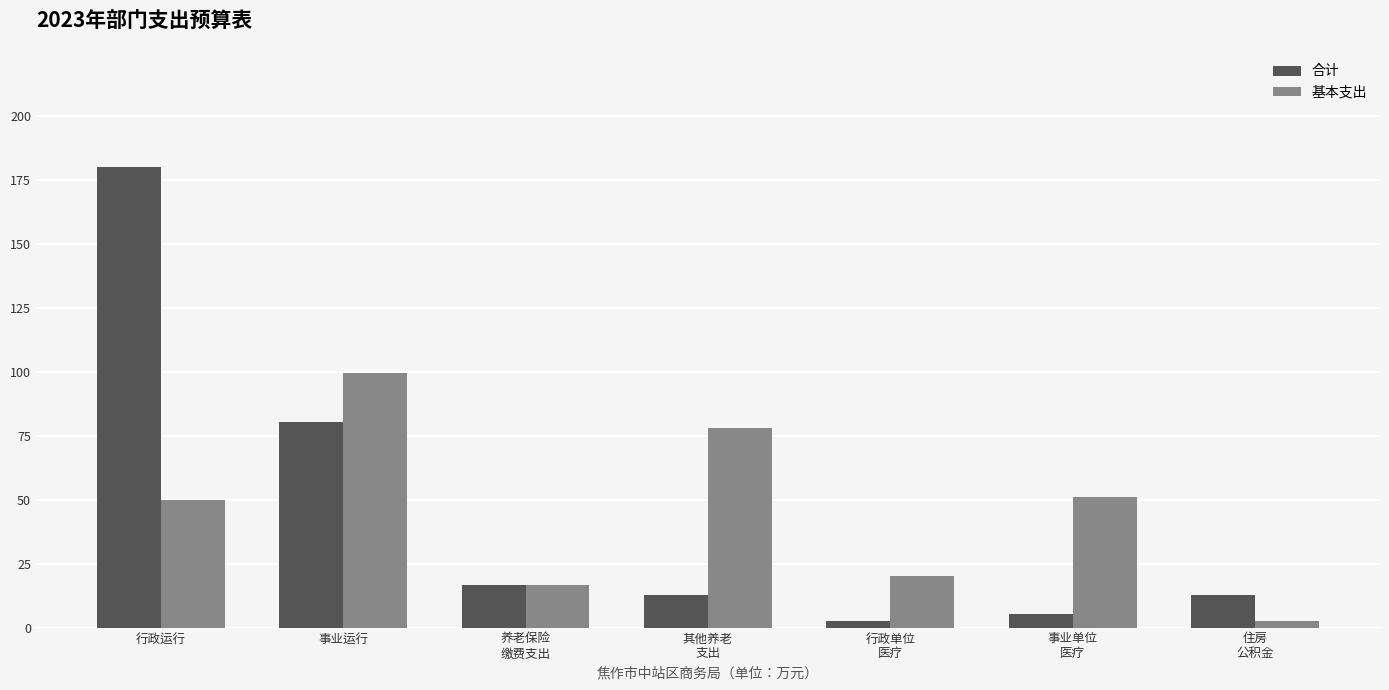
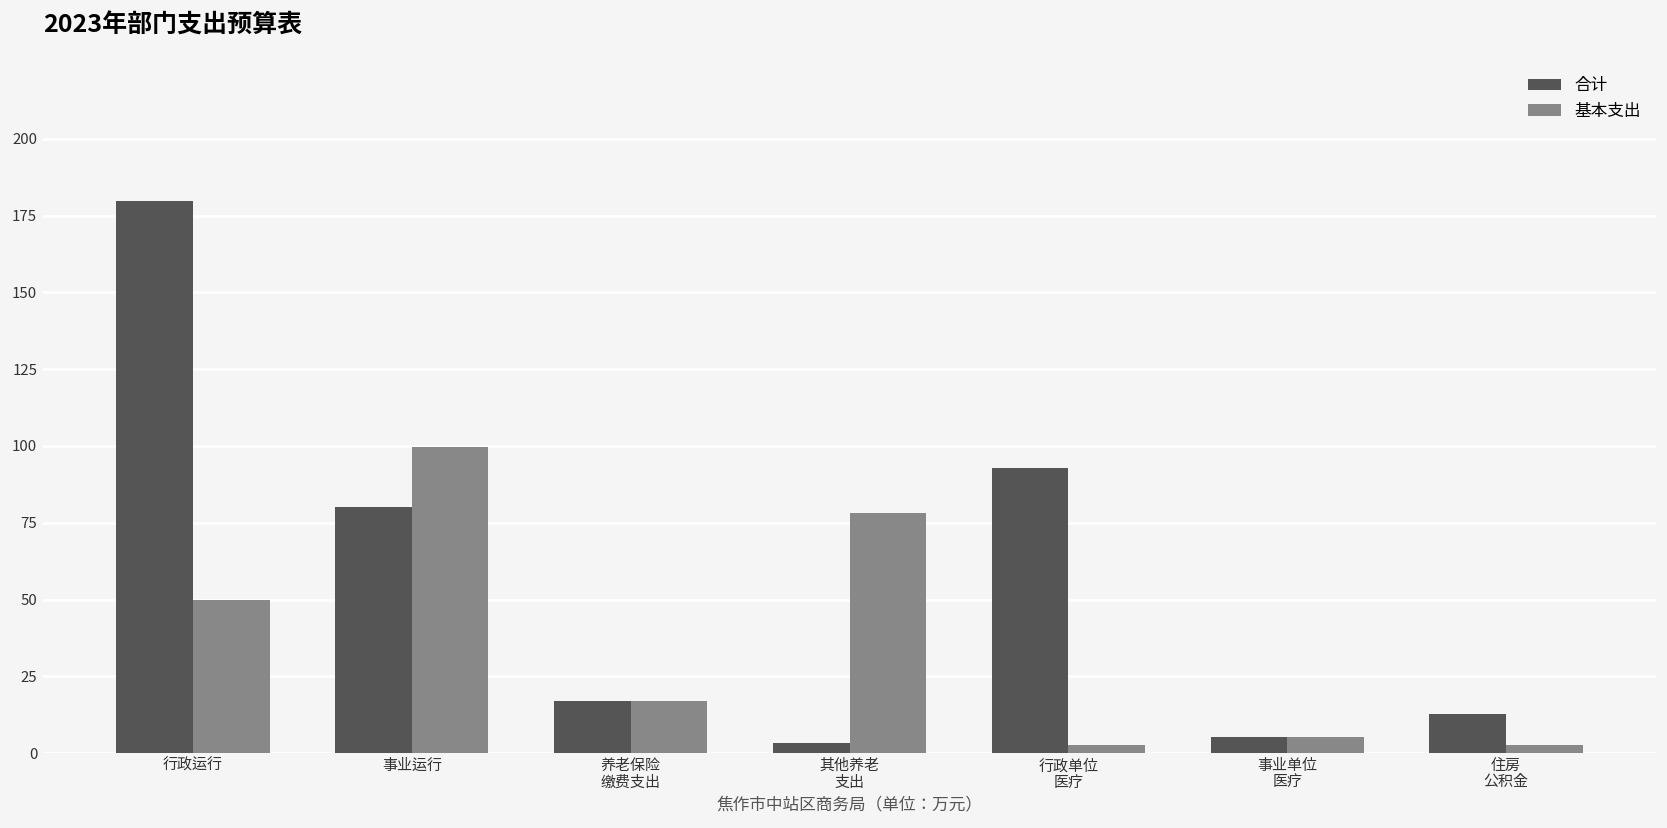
  {
    "合计": {
      "行政运行": 180,
      "事业运行": 80,
      "养老保险 缴费支出": 17,
-     "其他养老 支出": 13,
-     "行政单位 医疗": 2,
+     "其他养老 支出": 3,
+     "行政单位 医疗": 93,
      "事业单位 医疗": 5,
      "住房 公积金": 13
    },
    "基本支出": {
      "行政运行": 50,
      "事业运行": 100,
      "养老保险 缴费支出": 17,
      "其他养老 支出": 78,
-     "行政单位 医疗": 20,
-     "事业单位 医疗": 51,
+     "行政单位 医疗": 2,
+     "事业单位 医疗": 5,
      "住房 公积金": 3
    }
  }
